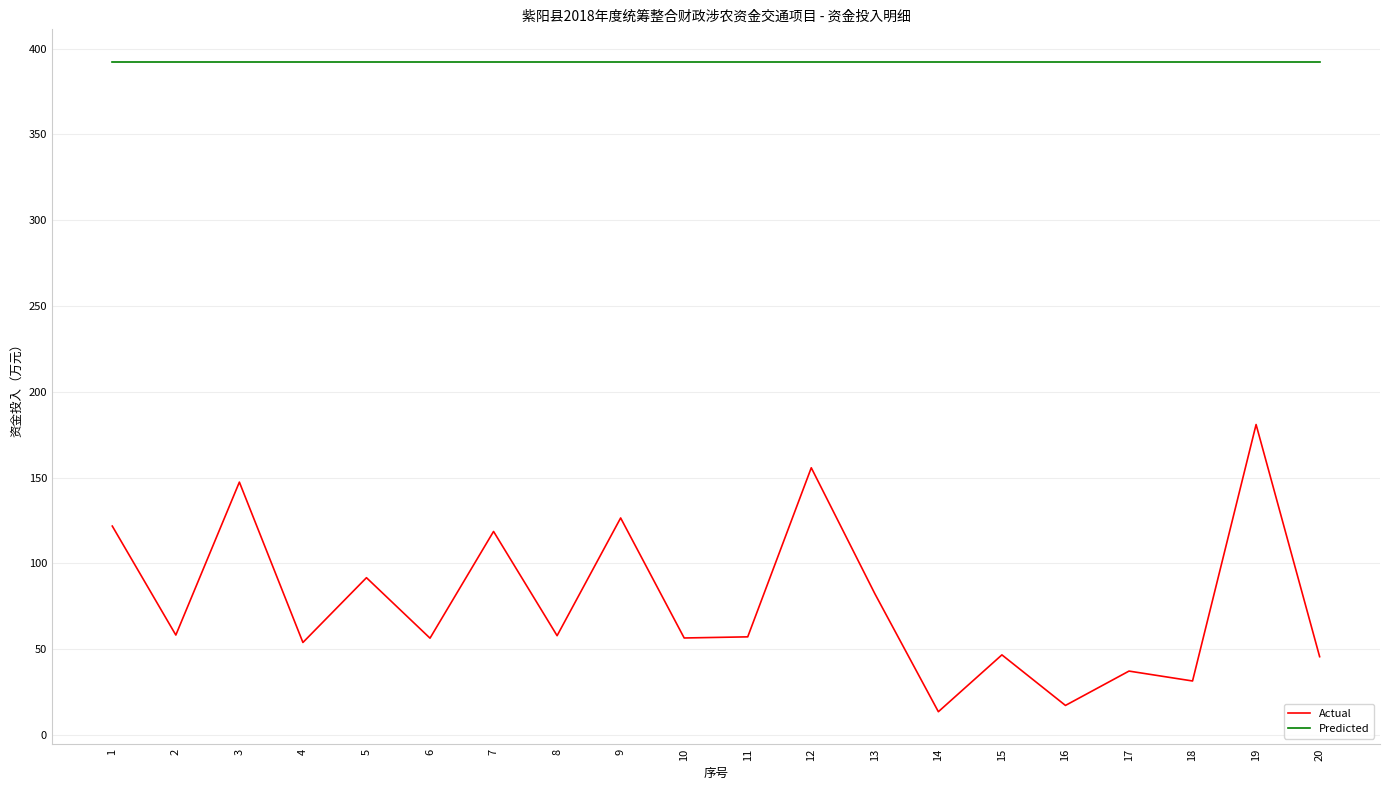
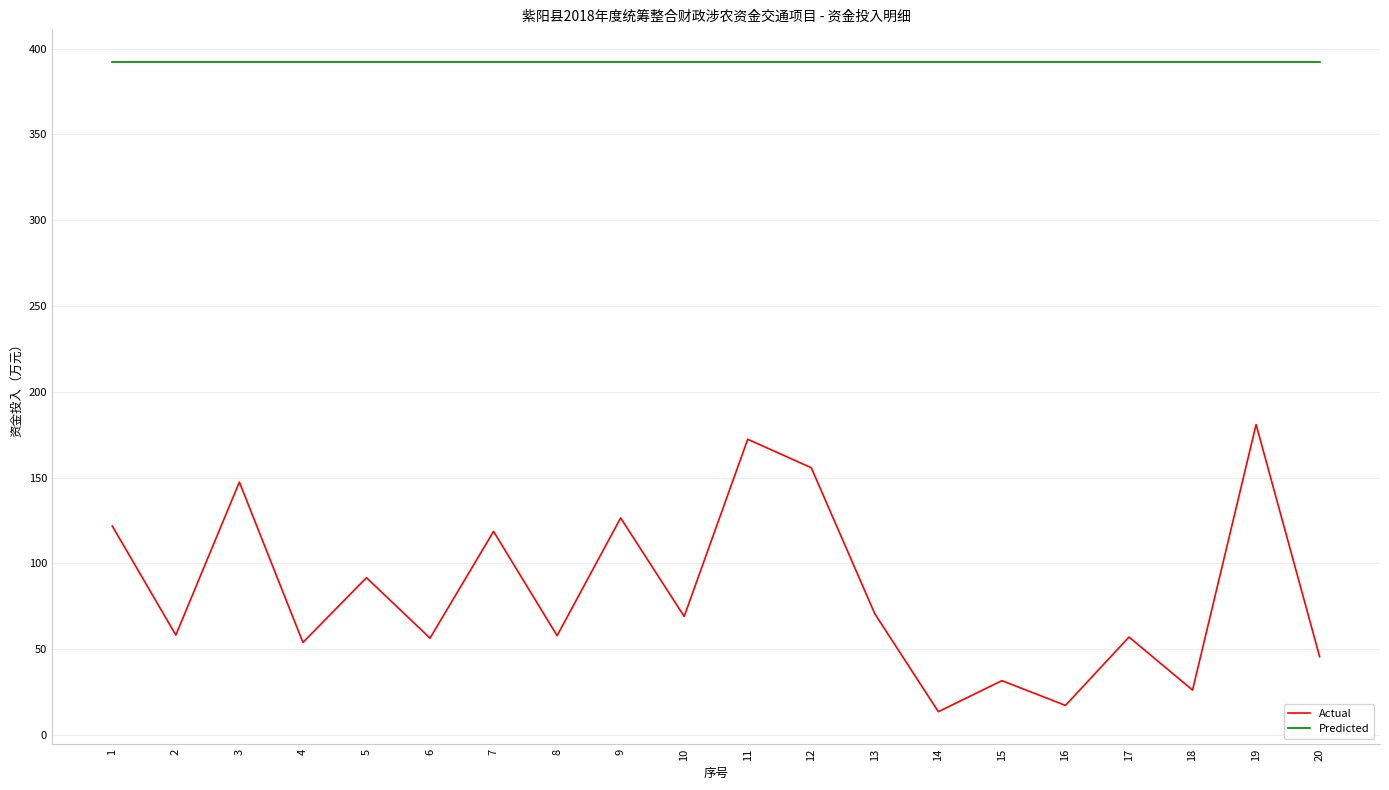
  {
    "Actual": {
      "1": 122,
      "2": 58,
      "3": 147,
      "4": 54,
      "5": 92,
      "6": 56,
      "7": 119,
      "8": 58,
      "9": 127,
-     "10": 57,
-     "11": 57,
+     "10": 69,
+     "11": 172,
      "12": 156,
-     "13": 82,
+     "13": 71,
      "14": 14,
-     "15": 47,
+     "15": 32,
      "16": 17,
-     "17": 37,
-     "18": 31,
+     "17": 57,
+     "18": 26,
      "19": 181,
      "20": 46
    },
    "Predicted": {
      "1": 392,
      "2": 392,
      "3": 392,
      "4": 392,
      "5": 392,
      "6": 392,
      "7": 392,
      "8": 392,
      "9": 392,
      "10": 392,
      "11": 392,
      "12": 392,
      "13": 392,
      "14": 392,
      "15": 392,
      "16": 392,
      "17": 392,
      "18": 392,
      "19": 392,
      "20": 392
    }
  }
